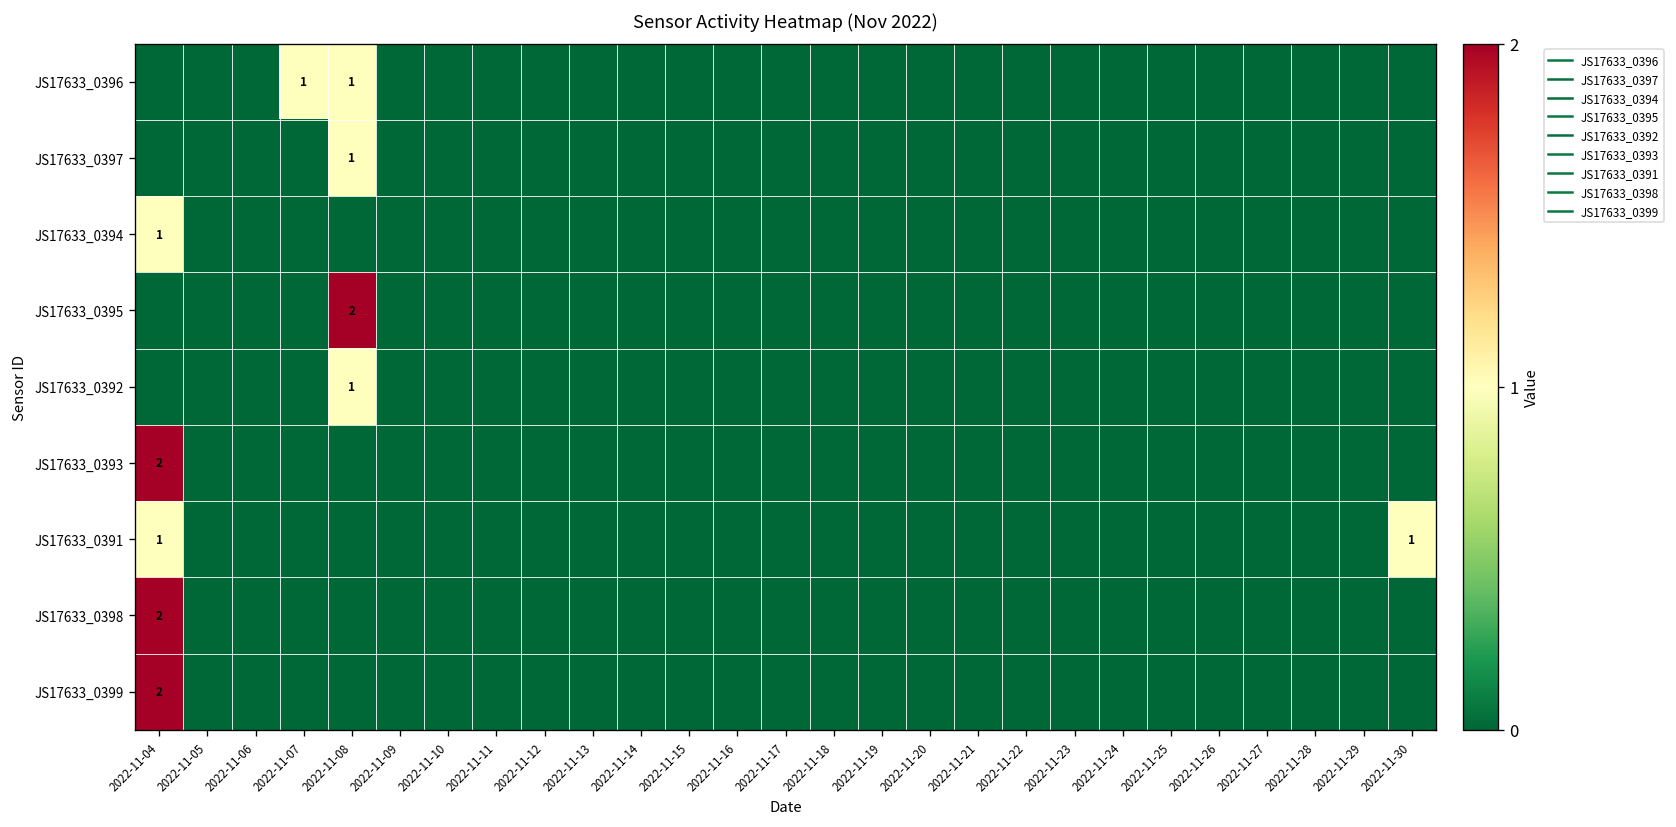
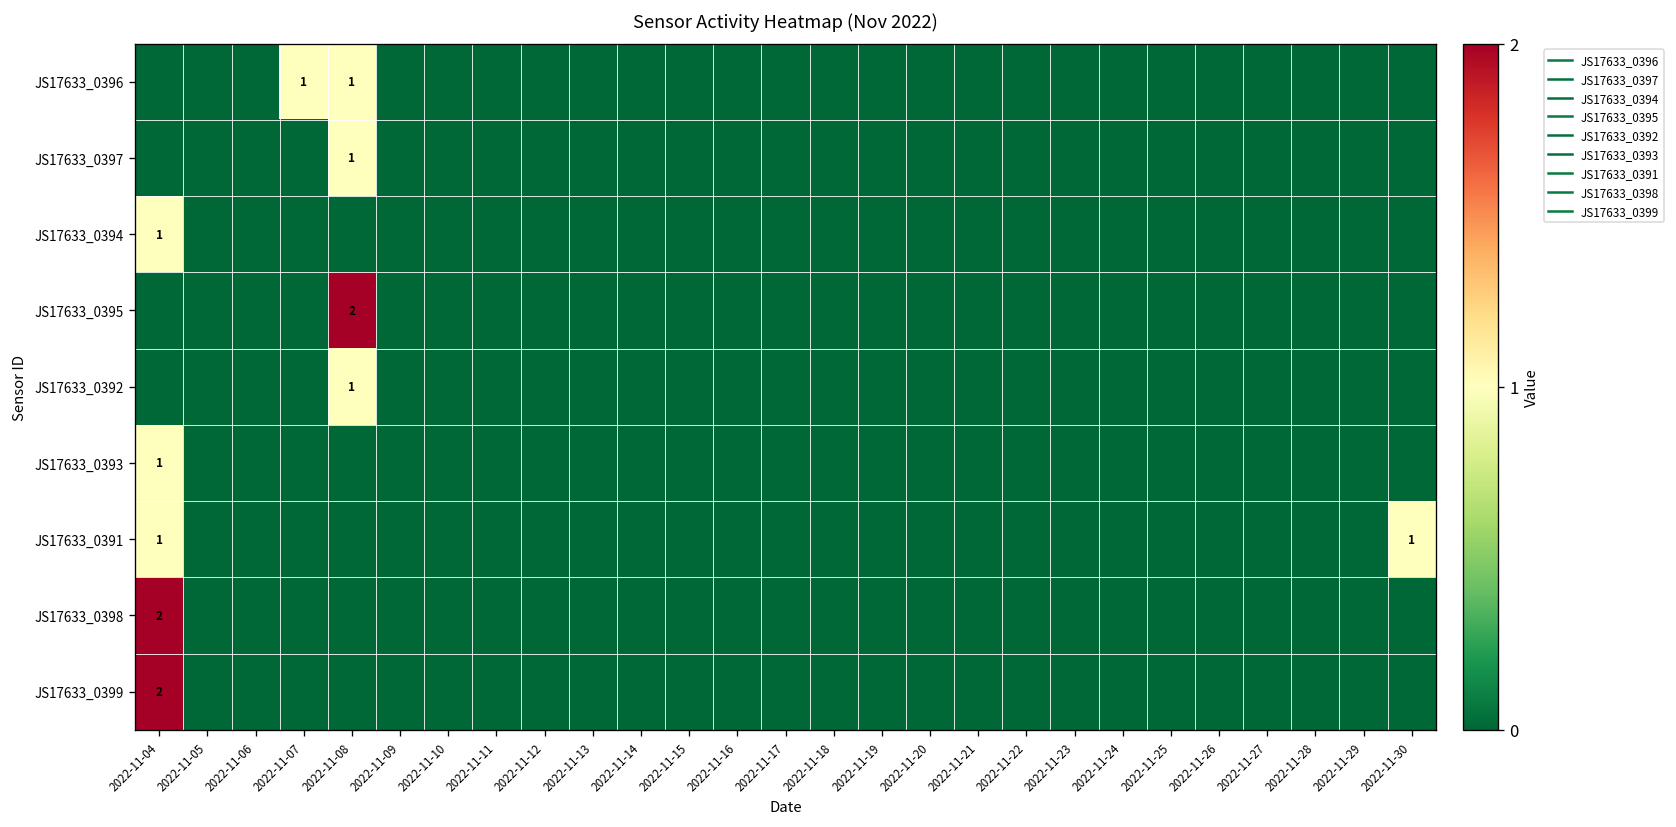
  {
    "JS17633_0396": {
      "2022-11-07": 1,
      "2022-11-08": 1
    },
    "JS17633_0397": {
      "2022-11-08": 1
    },
    "JS17633_0394": {
      "2022-11-04": 1
    },
    "JS17633_0395": {
      "2022-11-08": 2
    },
    "JS17633_0392": {
      "2022-11-08": 1
    },
    "JS17633_0393": {
-     "2022-11-04": 2
+     "2022-11-04": 1
    },
    "JS17633_0391": {
      "2022-11-04": 1,
      "2022-11-30": 1
    },
    "JS17633_0398": {
      "2022-11-04": 2
    },
    "JS17633_0399": {
      "2022-11-04": 2
    }
  }
